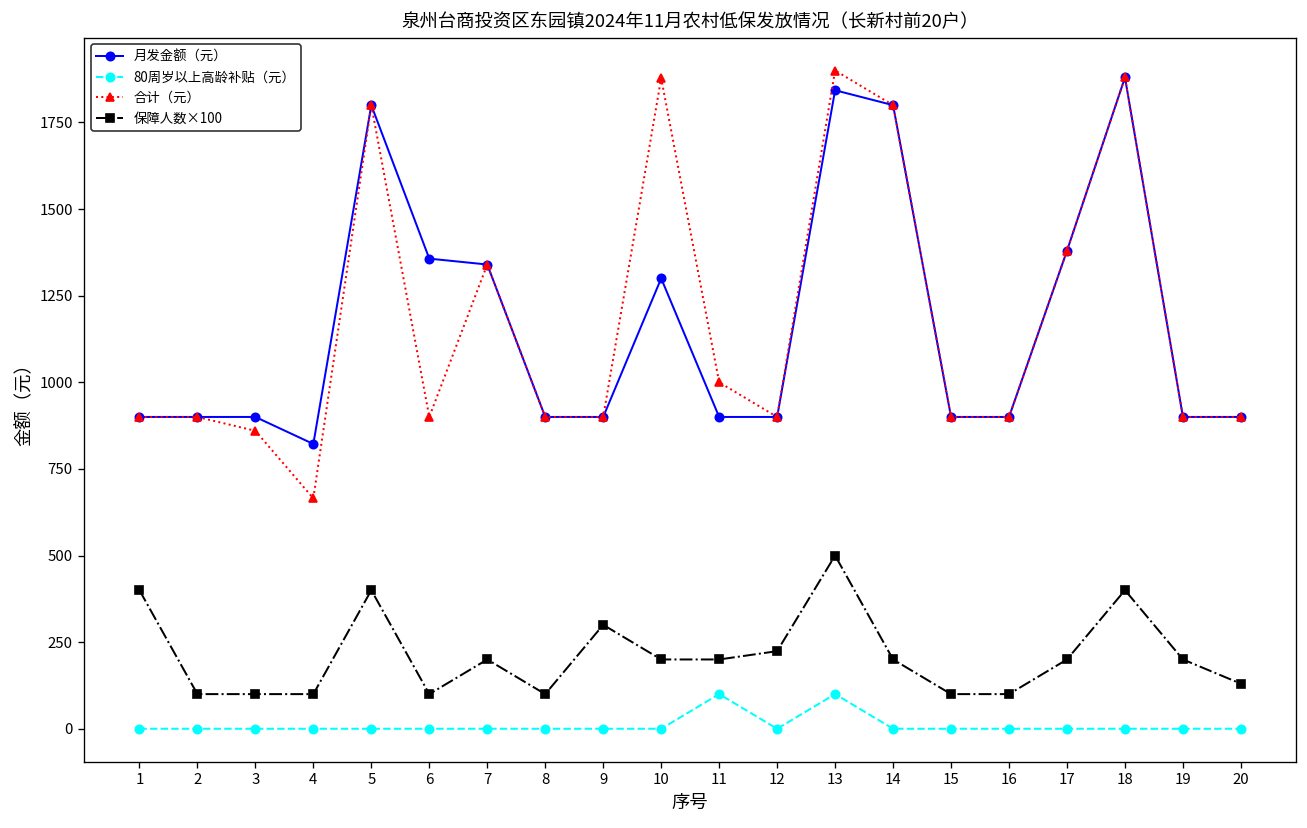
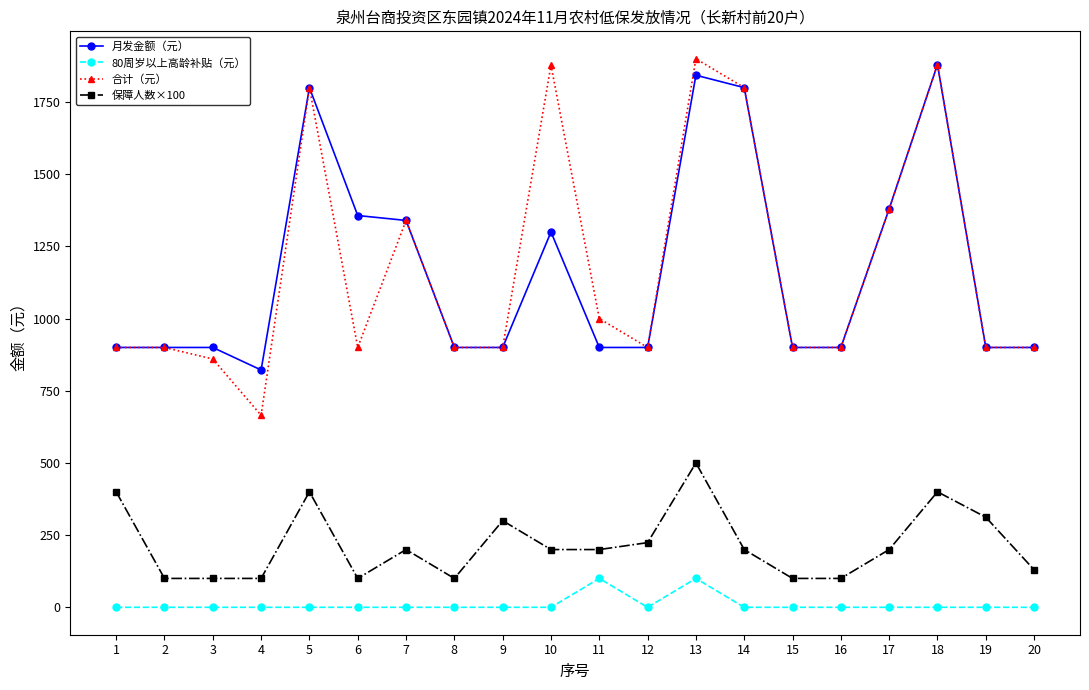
  {
    "月发金额（元）": {
      "3": 900,
      "4": 820,
      "6": 1360,
      "10": 1300,
      "11": 900,
      "13": 1840
    },
    "80周岁以上高龄补贴（元）": {
      "1": 0,
      "2": 0,
      "3": 0,
      "4": 0,
      "5": 0,
      "6": 0,
      "7": 0,
      "8": 0,
      "9": 0,
      "10": 0,
      "11": 100,
      "12": 0,
      "13": 100,
      "14": 0,
      "15": 0,
      "16": 0,
      "17": 0,
      "18": 0,
      "19": 0,
      "20": 0
    },
    "合计（元）": {
      "3": 860,
      "4": 670,
      "6": 900,
      "10": 1880,
      "11": 1000,
      "13": 1900
    },
    "保障人数×100": {
      "1": 400,
      "2": 100,
      "3": 100,
      "4": 100,
      "5": 400,
      "6": 100,
      "7": 200,
      "8": 100,
      "9": 300,
      "10": 200,
      "11": 200,
      "12": 220,
      "13": 500,
      "14": 200,
      "15": 100,
      "16": 100,
      "17": 200,
      "18": 400,
-     "19": 200,
+     "19": 310,
      "20": 130
    }
  }
